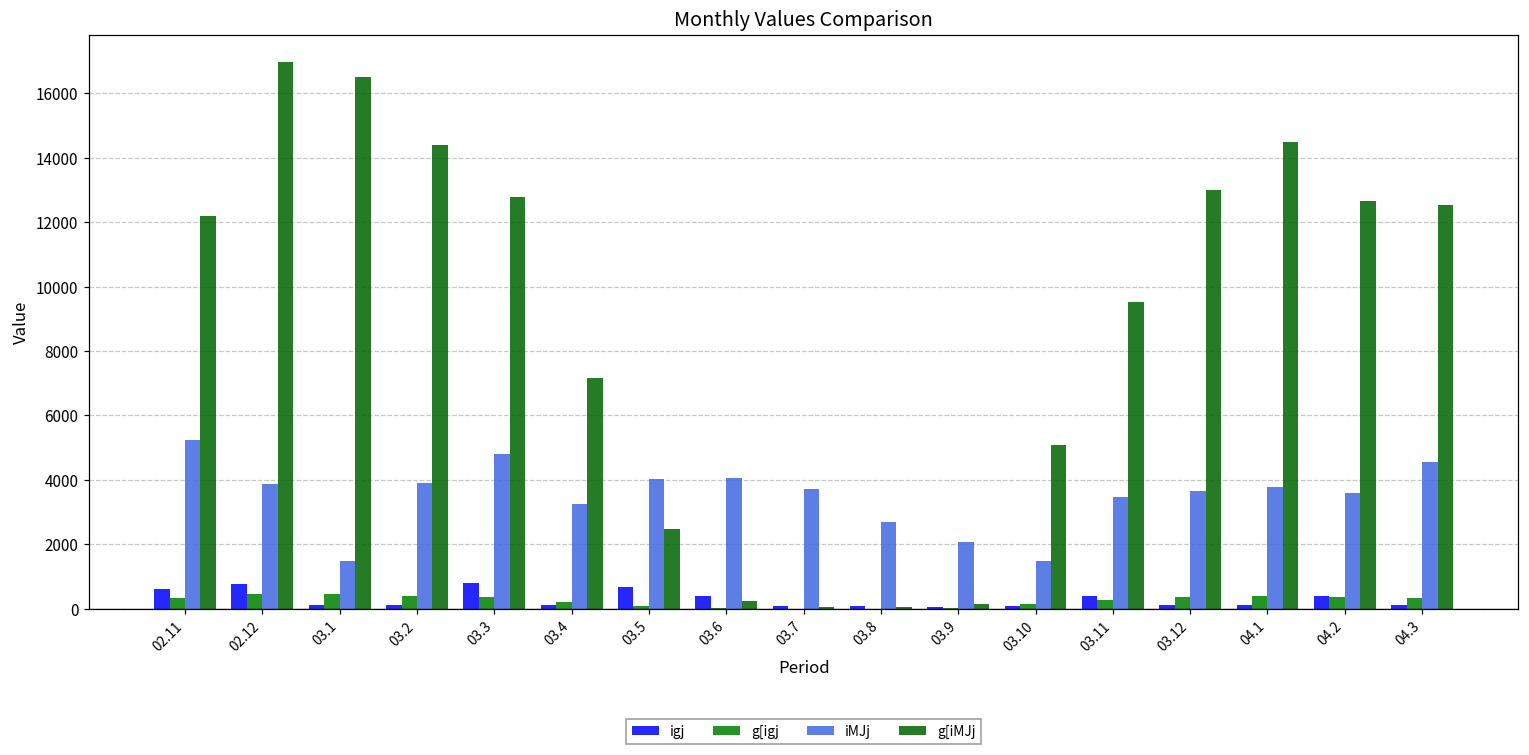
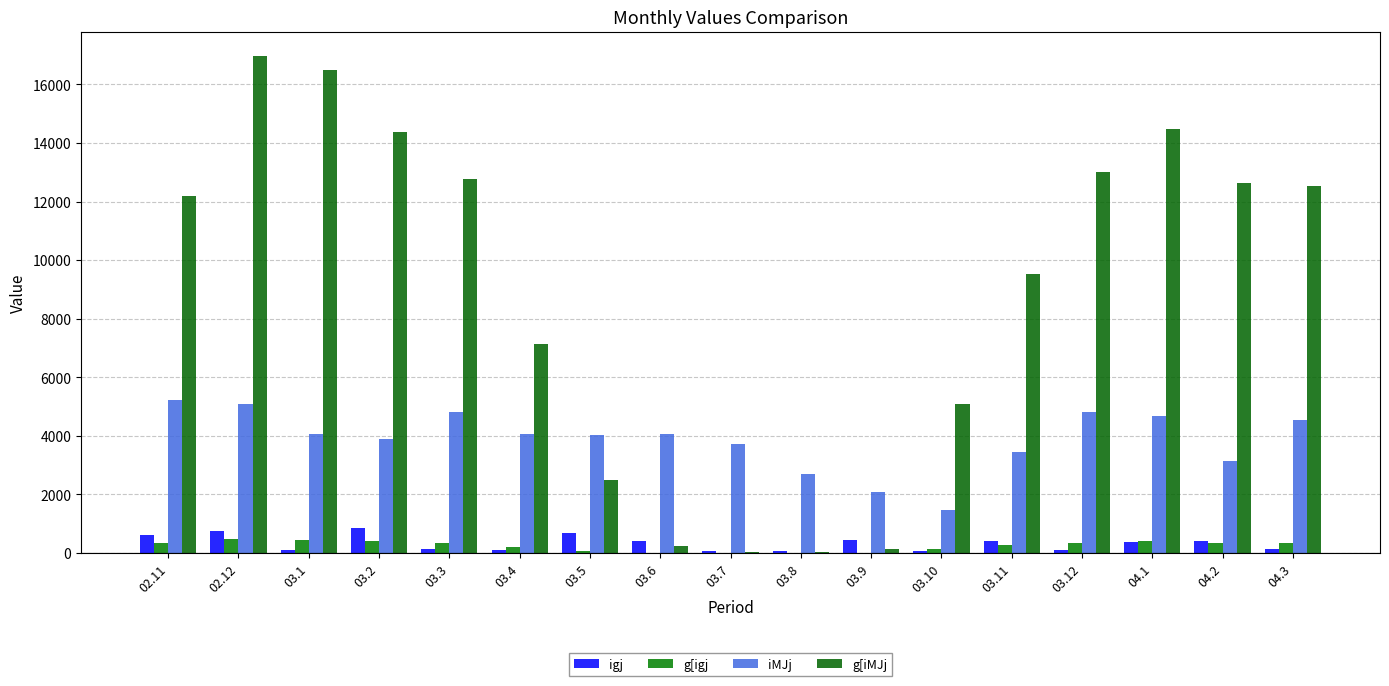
  {
    "igj": {
      "02.11": 600,
      "02.12": 800,
      "03.1": 100,
-     "03.2": 100,
-     "03.3": 800,
+     "03.2": 900,
+     "03.3": 100,
      "03.4": 100,
      "03.5": 700,
      "03.6": 400,
-     "03.9": 100,
+     "03.9": 400,
      "03.11": 400,
      "03.12": 100,
-     "04.1": 100,
+     "04.1": 400,
      "04.2": 400,
      "04.3": 100
    },
    "iMJj": {
      "02.11": 5200,
-     "02.12": 3900,
-     "03.1": 1500,
+     "02.12": 5100,
+     "03.1": 4100,
      "03.2": 3900,
      "03.3": 4800,
-     "03.4": 3300,
+     "03.4": 4100,
      "03.5": 4000,
      "03.6": 4100,
      "03.7": 3700,
      "03.8": 2700,
      "03.9": 2100,
      "03.10": 1500,
      "03.11": 3500,
-     "03.12": 3700,
-     "04.1": 3800,
-     "04.2": 3600,
+     "03.12": 4800,
+     "04.1": 4700,
+     "04.2": 3100,
      "04.3": 4500
    }
  }
